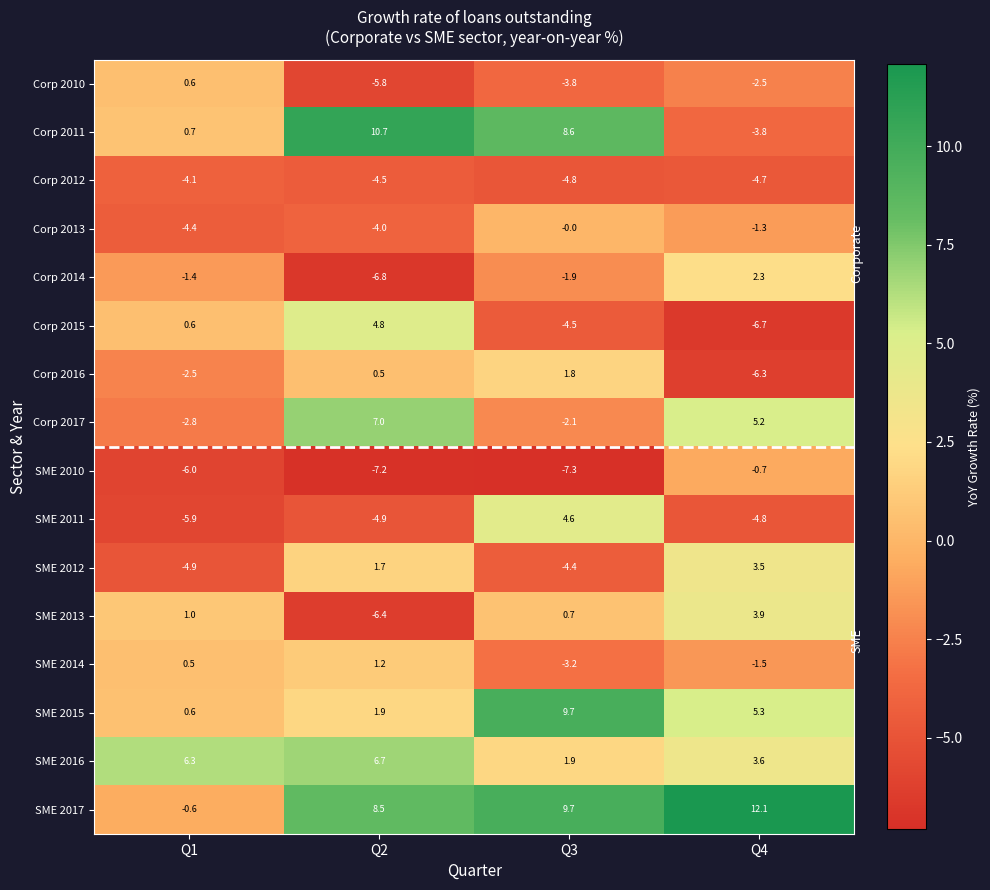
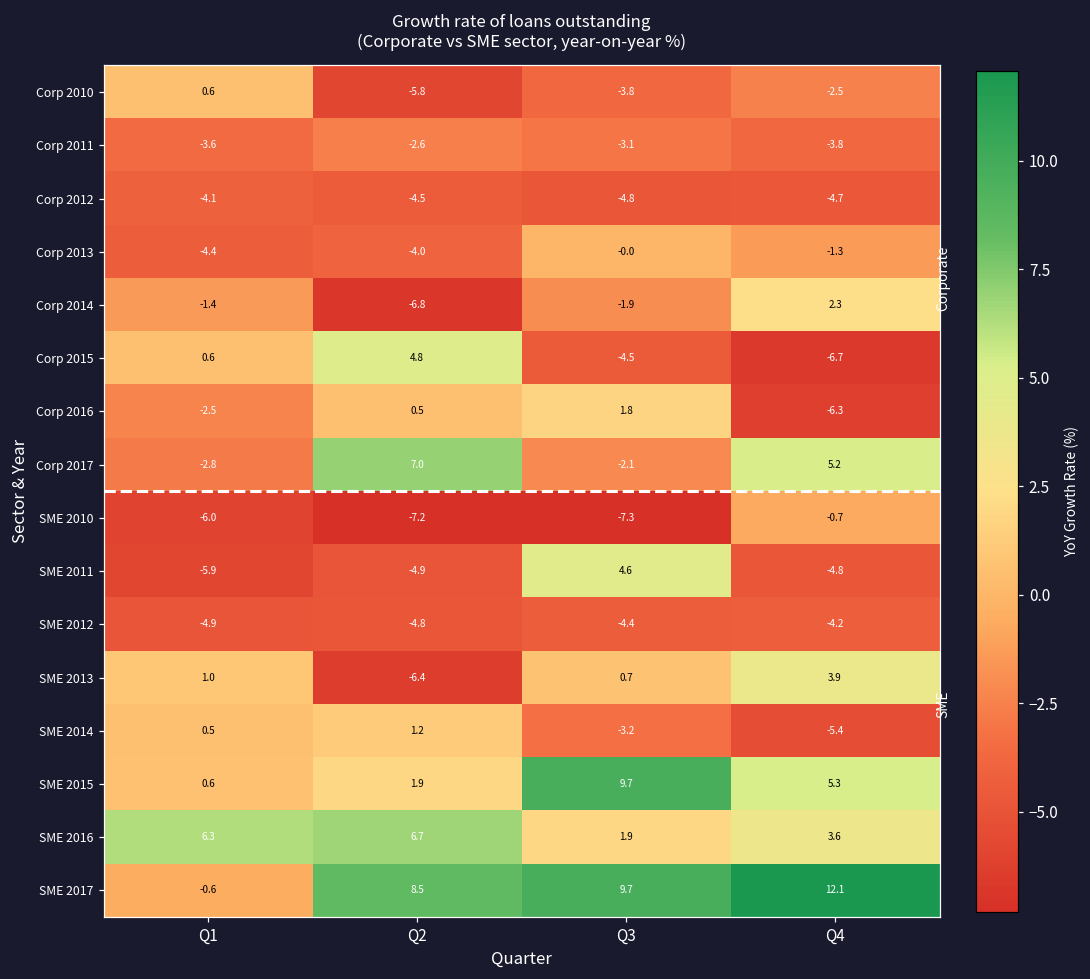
  {
    "Corp 2010": {
      "Q1": 0.6,
      "Q2": -5.8,
      "Q3": -3.8,
      "Q4": -2.5
    },
    "Corp 2011": {
-     "Q1": 0.7,
-     "Q2": 10.7,
-     "Q3": 8.6,
+     "Q1": -3.6,
+     "Q2": -2.6,
+     "Q3": -3.1,
      "Q4": -3.8
    },
    "Corp 2012": {
      "Q1": -4.1,
      "Q2": -4.5,
      "Q3": -4.8,
      "Q4": -4.7
    },
    "Corp 2013": {
      "Q1": -4.4,
      "Q2": -4.0,
      "Q3": -0.0,
      "Q4": -1.3
    },
    "Corp 2014": {
      "Q1": -1.4,
      "Q2": -6.8,
      "Q3": -1.9,
      "Q4": 2.3
    },
    "Corp 2015": {
      "Q1": 0.6,
      "Q2": 4.8,
      "Q3": -4.5,
      "Q4": -6.7
    },
    "Corp 2016": {
      "Q1": -2.5,
      "Q2": 0.5,
      "Q3": 1.8,
      "Q4": -6.3
    },
    "Corp 2017": {
      "Q1": -2.8,
      "Q2": 7.0,
      "Q3": -2.1,
      "Q4": 5.2
    },
    "SME 2010": {
      "Q1": -6.0,
      "Q2": -7.2,
      "Q3": -7.3,
      "Q4": -0.7
    },
    "SME 2011": {
      "Q1": -5.9,
      "Q2": -4.9,
      "Q3": 4.6,
      "Q4": -4.8
    },
    "SME 2012": {
      "Q1": -4.9,
-     "Q2": 1.7,
+     "Q2": -4.8,
      "Q3": -4.4,
-     "Q4": 3.5
+     "Q4": -4.2
    },
    "SME 2013": {
      "Q1": 1.0,
      "Q2": -6.4,
      "Q3": 0.7,
      "Q4": 3.9
    },
    "SME 2014": {
      "Q1": 0.5,
      "Q2": 1.2,
      "Q3": -3.2,
-     "Q4": -1.5
+     "Q4": -5.4
    },
    "SME 2015": {
      "Q1": 0.6,
      "Q2": 1.9,
      "Q3": 9.7,
      "Q4": 5.3
    },
    "SME 2016": {
      "Q1": 6.3,
      "Q2": 6.7,
      "Q3": 1.9,
      "Q4": 3.6
    },
    "SME 2017": {
      "Q1": -0.6,
      "Q2": 8.5,
      "Q3": 9.7,
      "Q4": 12.1
    }
  }
